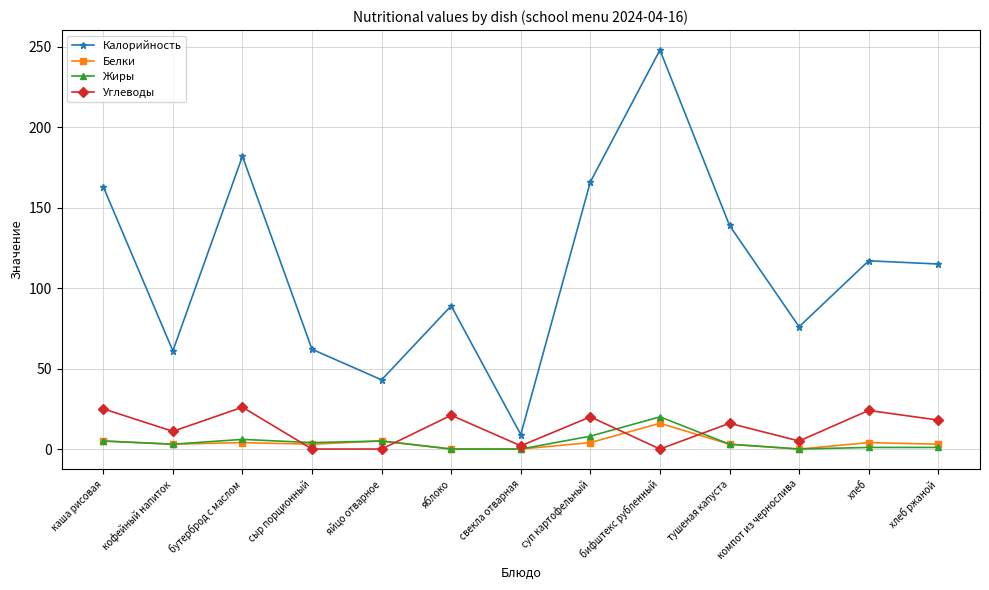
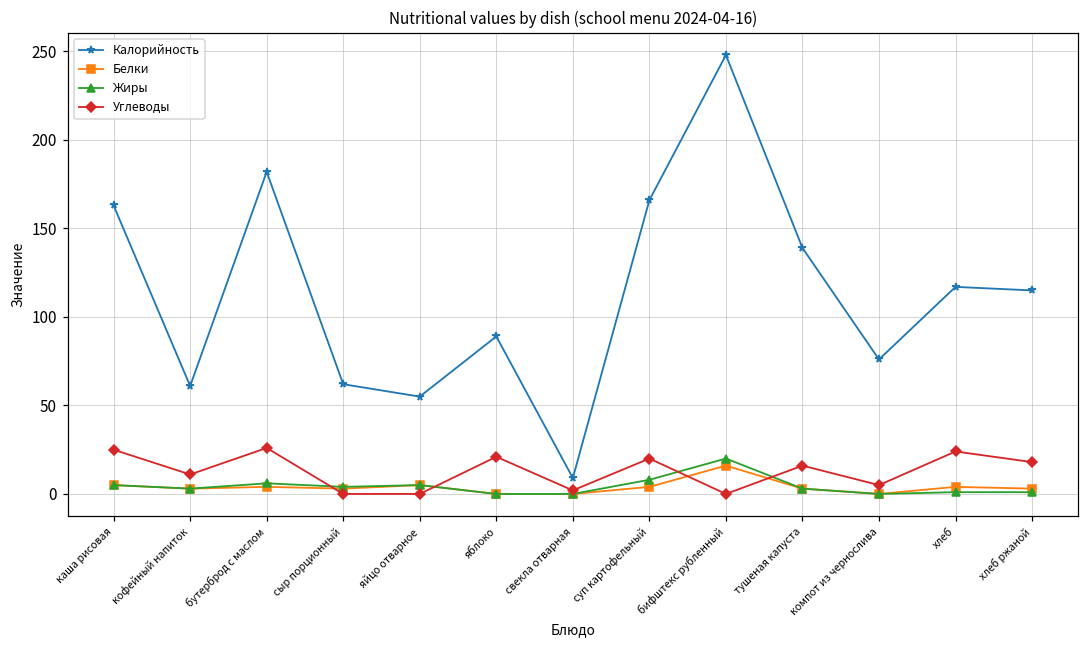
  {
    "Калорийность": {
      "каша рисовая": 163,
      "кофейный напиток": 61,
      "бутерброд с маслом": 182,
      "сыр порционный": 62,
-     "яйцо отварное": 43,
+     "яйцо отварное": 55,
      "яблоко": 89,
      "свекла отварная": 9,
      "суп картофельный": 166,
      "бифштекс рубленный": 248,
      "тушеная капуста": 139,
      "компот из чернослива": 76,
      "хлеб": 117,
      "хлеб ржаной": 115
    },
    "Белки": {
      "бутерброд с маслом": 4,
      "суп картофельный": 4,
      "бифштекс рубленный": 16,
      "хлеб": 4,
      "хлеб ржаной": 3
    },
    "Жиры": {
      "бутерброд с маслом": 6,
      "суп картофельный": 8,
      "бифштекс рубленный": 20,
      "хлеб": 1,
      "хлеб ржаной": 1
    },
    "Углеводы": {
      "каша рисовая": 25,
      "кофейный напиток": 11,
      "бутерброд с маслом": 26,
      "сыр порционный": 0,
      "яйцо отварное": 0,
      "яблоко": 21,
      "свекла отварная": 2,
      "суп картофельный": 20,
      "бифштекс рубленный": 0,
      "тушеная капуста": 16,
      "компот из чернослива": 5,
      "хлеб": 24,
      "хлеб ржаной": 18
    }
  }
